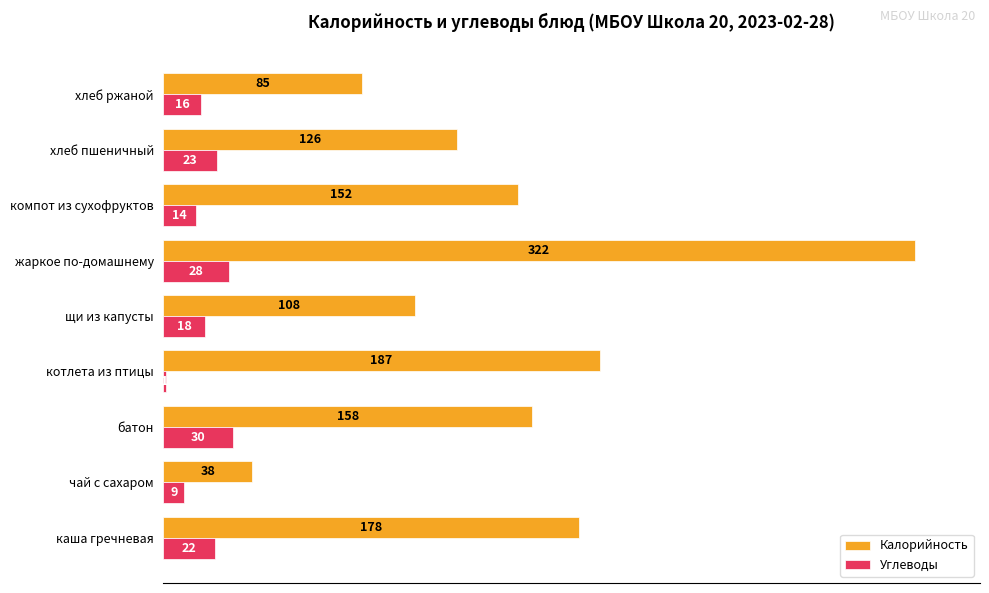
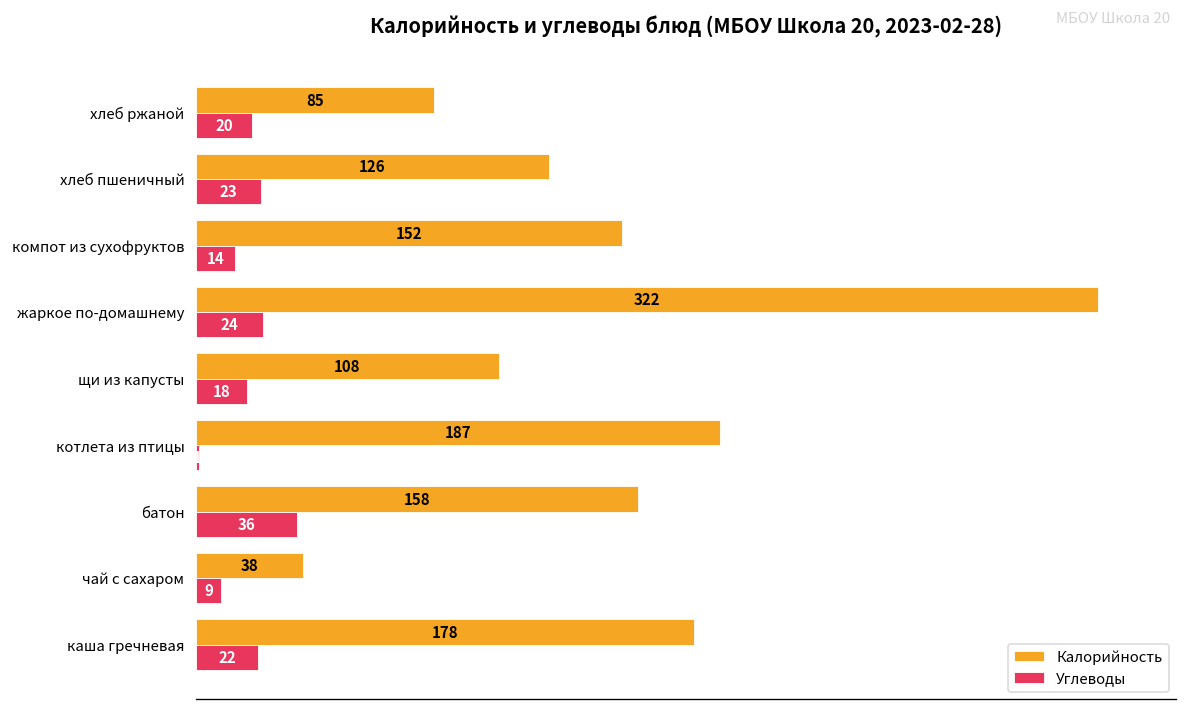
  {
    "Калорийность": {
      "хлеб ржаной": 85,
      "хлеб пшеничный": 126,
      "компот из сухофруктов": 152,
      "жаркое по-домашнему": 322,
      "щи из капусты": 108,
      "котлета из птицы": 187,
      "батон": 158,
      "чай с сахаром": 38,
      "каша гречневая": 178
    },
    "Углеводы": {
-     "хлеб ржаной": 16,
+     "хлеб ржаной": 20,
      "хлеб пшеничный": 23,
      "компот из сухофруктов": 14,
-     "жаркое по-домашнему": 28,
+     "жаркое по-домашнему": 24,
      "щи из капусты": 18,
-     "батон": 30,
+     "батон": 36,
      "чай с сахаром": 9,
      "каша гречневая": 22
    }
  }
